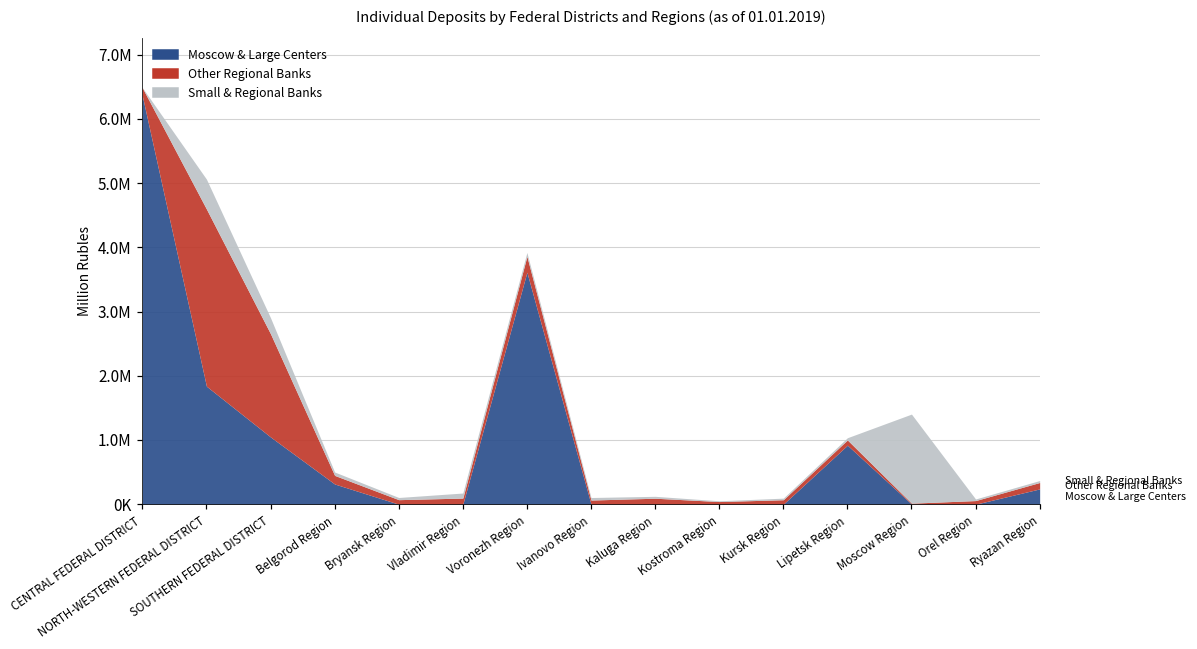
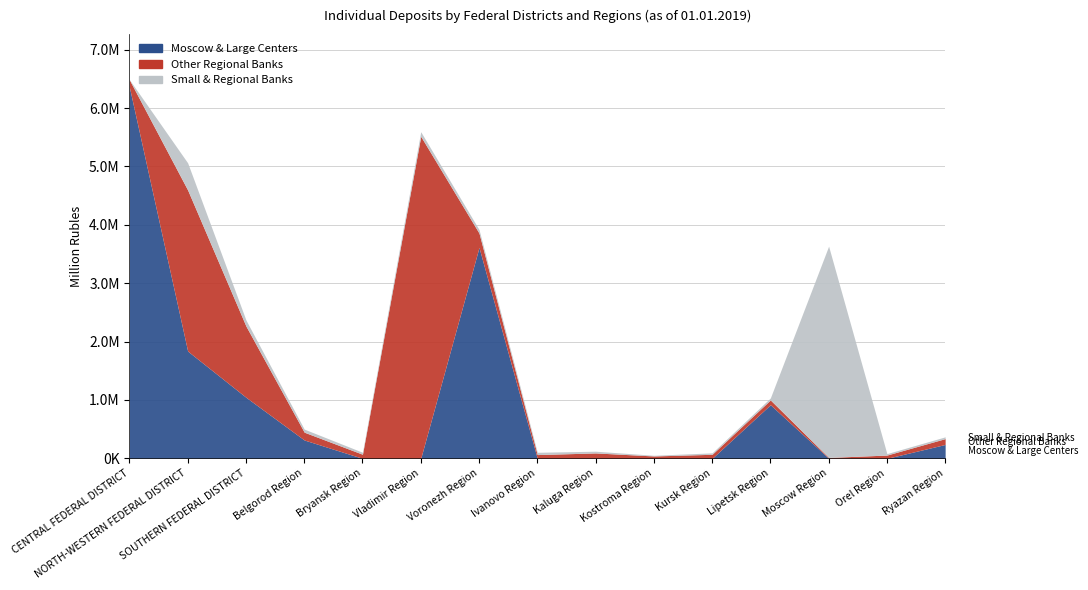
  {
    "Moscow & Large Centers": {
      "CENTRAL FEDERAL DISTRICT": 6400000,
      "NORTH-WESTERN FEDERAL DISTRICT": 1800000,
      "SOUTHERN FEDERAL DISTRICT": 1000000,
      "Belgorod Region": 300000,
      "Bryansk Region": 0,
      "Vladimir Region": 0,
      "Voronezh Region": 3600000,
      "Ivanovo Region": 0,
      "Kaluga Region": 0,
      "Kursk Region": 0,
      "Lipetsk Region": 900000,
      "Orel Region": 0,
      "Ryazan Region": 200000
    },
    "Other Regional Banks": {
      "NORTH-WESTERN FEDERAL DISTRICT": 2800000,
-     "SOUTHERN FEDERAL DISTRICT": 1600000,
+     "SOUTHERN FEDERAL DISTRICT": 1200000,
      "Belgorod Region": 100000,
-     "Vladimir Region": 100000,
+     "Vladimir Region": 5500000,
      "Voronezh Region": 200000
    },
    "Small & Regional Banks": {
      "NORTH-WESTERN FEDERAL DISTRICT": 500000,
-     "SOUTHERN FEDERAL DISTRICT": 200000,
+     "SOUTHERN FEDERAL DISTRICT": 100000,
      "Belgorod Region": 100000,
      "Vladimir Region": 100000,
      "Voronezh Region": 100000,
-     "Moscow Region": 1400000
+     "Moscow Region": 3600000
    }
  }
